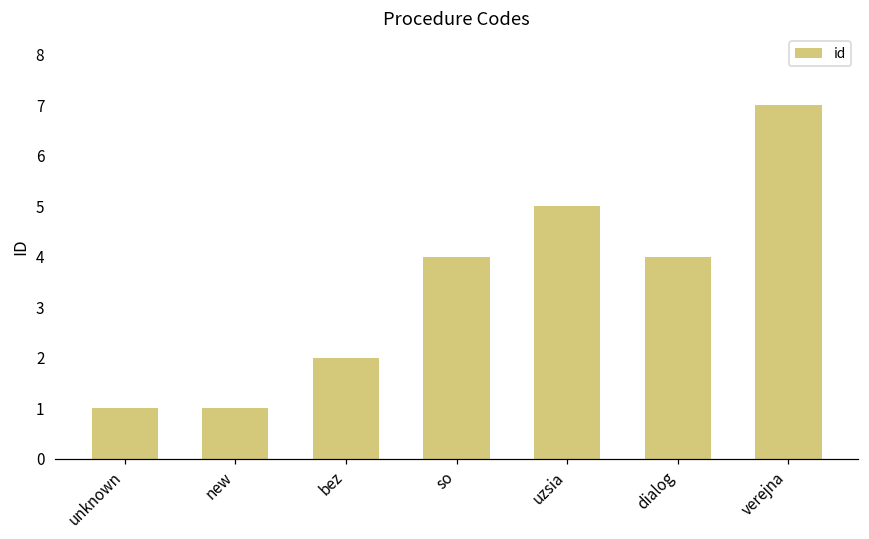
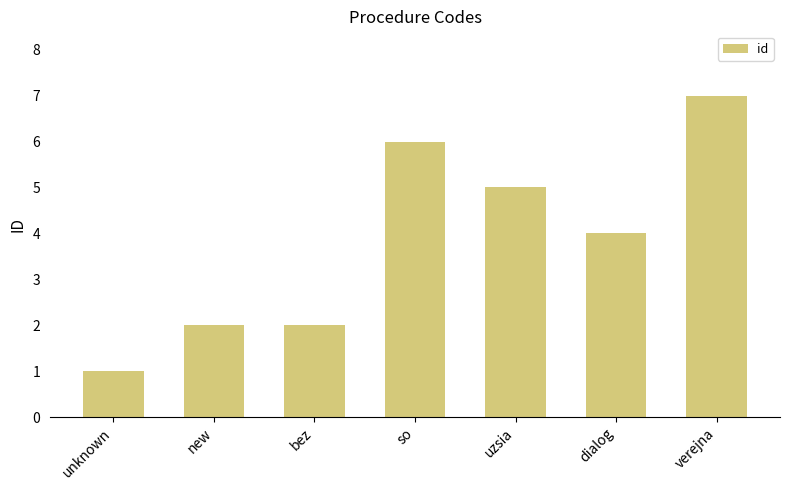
  {
    "unknown": 1,
-   "new": 1,
+   "new": 2,
    "bez": 2,
-   "so": 4,
+   "so": 6,
    "uzsia": 5,
    "dialog": 4,
    "verejna": 7
  }
